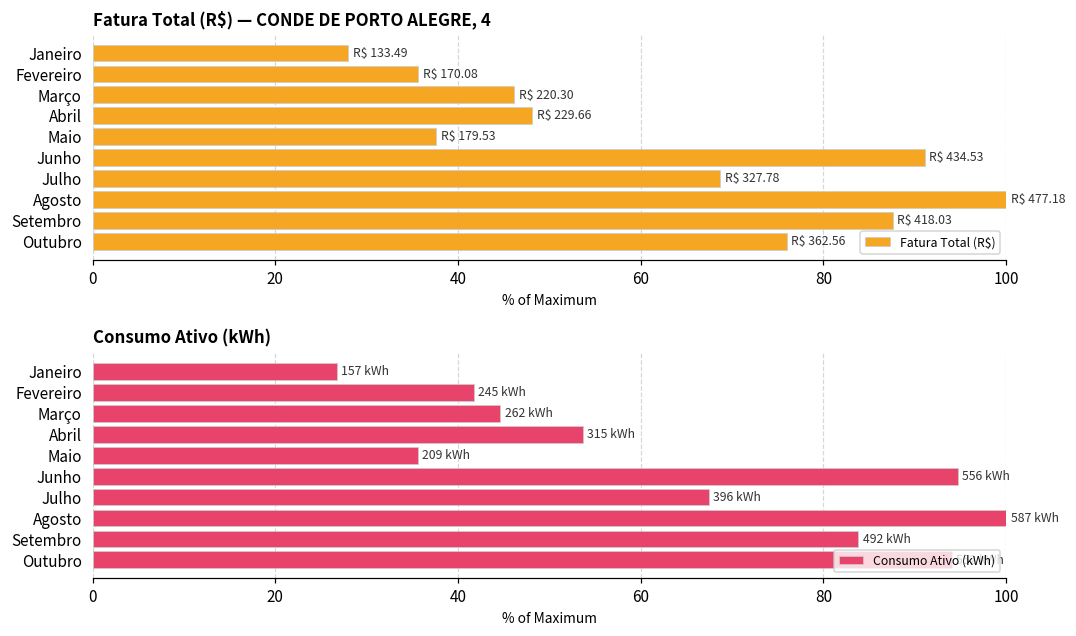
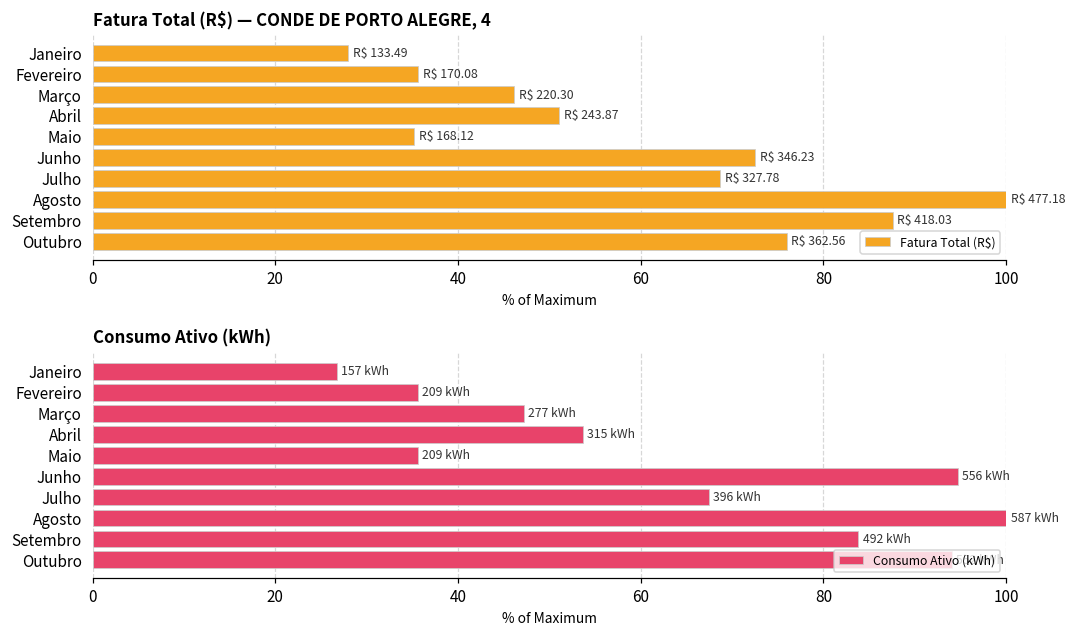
  {
    "Fatura Total (R$) — CONDE DE PORTO ALEGRE, 4": {
-     "Abril": 229.66,
-     "Maio": 179.53,
-     "Junho": 434.53
+     "Abril": 243.87,
+     "Maio": 168.12,
+     "Junho": 346.23
    },
    "Consumo Ativo (kWh)": {
-     "Fevereiro": 245,
-     "Março": 262
+     "Fevereiro": 209,
+     "Março": 277
    }
  }
